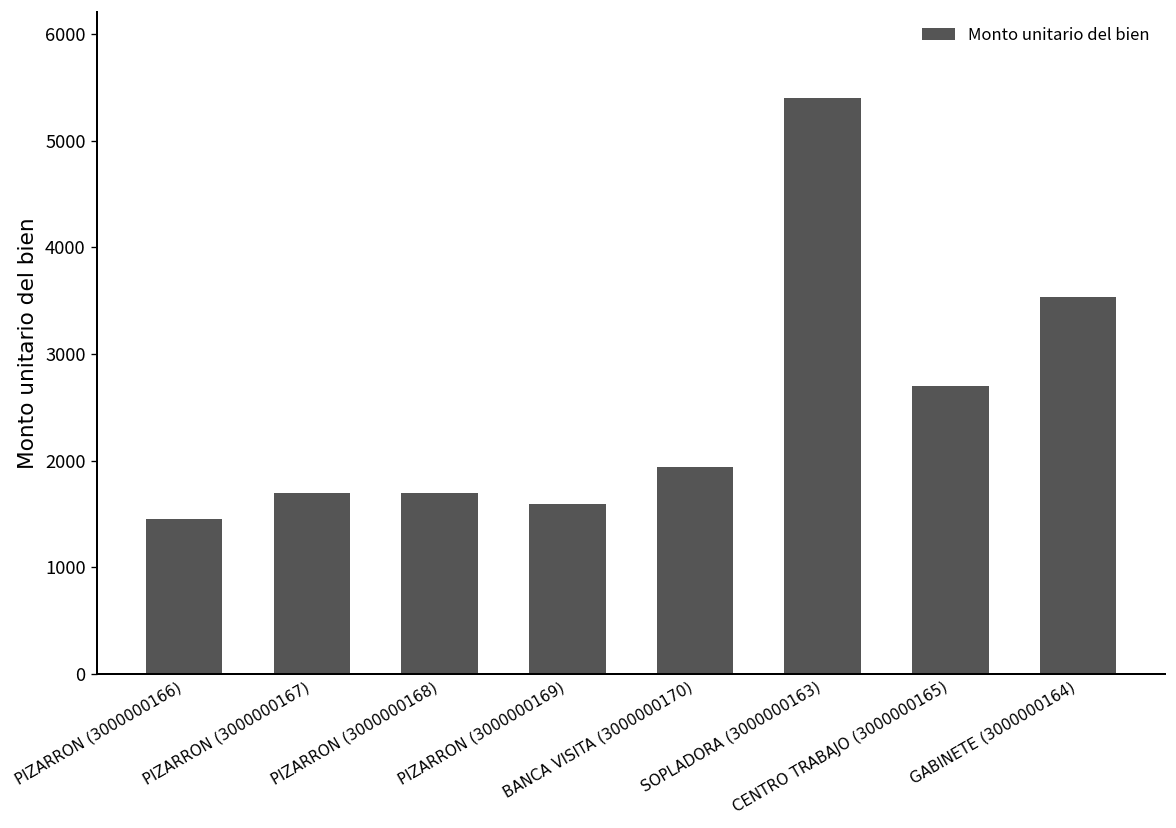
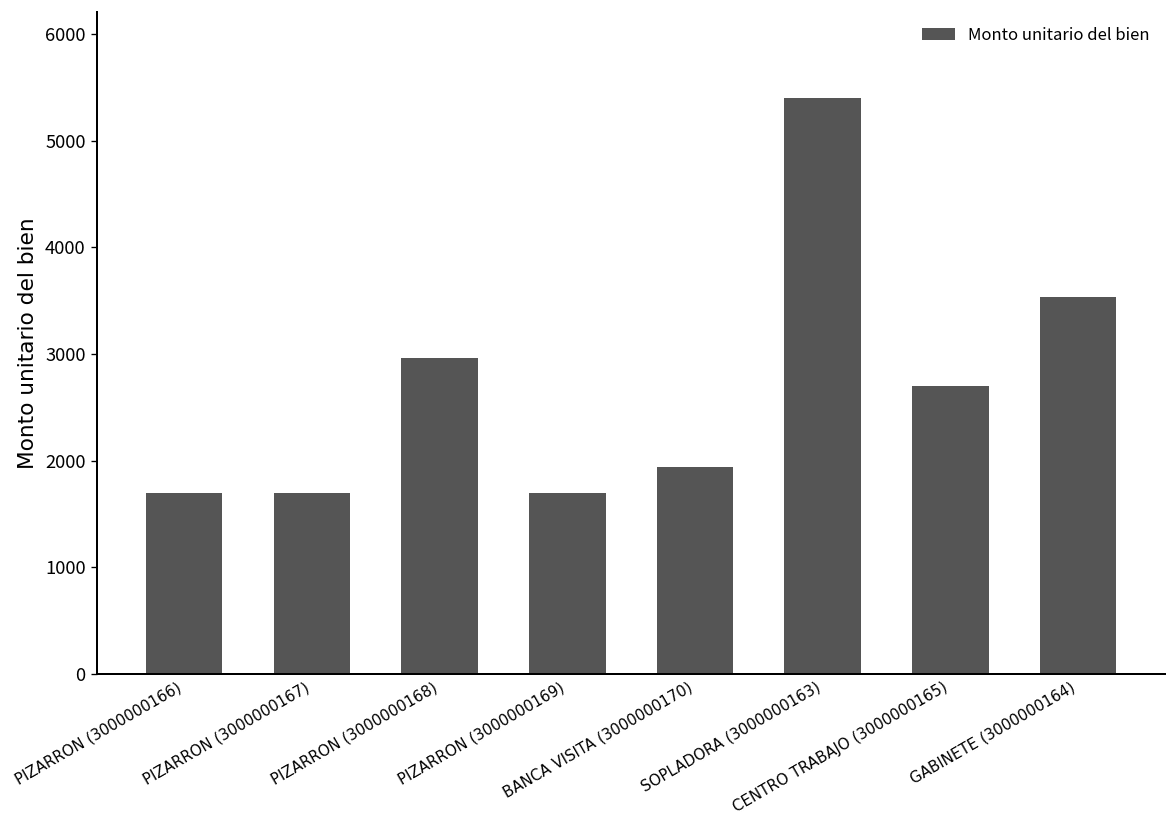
  {
-   "PIZARRON (3000000166)": 1500,
+   "PIZARRON (3000000166)": 1700,
    "PIZARRON (3000000167)": 1700,
-   "PIZARRON (3000000168)": 1700,
-   "PIZARRON (3000000169)": 1600,
+   "PIZARRON (3000000168)": 3000,
+   "PIZARRON (3000000169)": 1700,
    "BANCA VISITA (3000000170)": 1900,
    "SOPLADORA (3000000163)": 5400,
    "CENTRO TRABAJO (3000000165)": 2700,
    "GABINETE (3000000164)": 3500
  }
